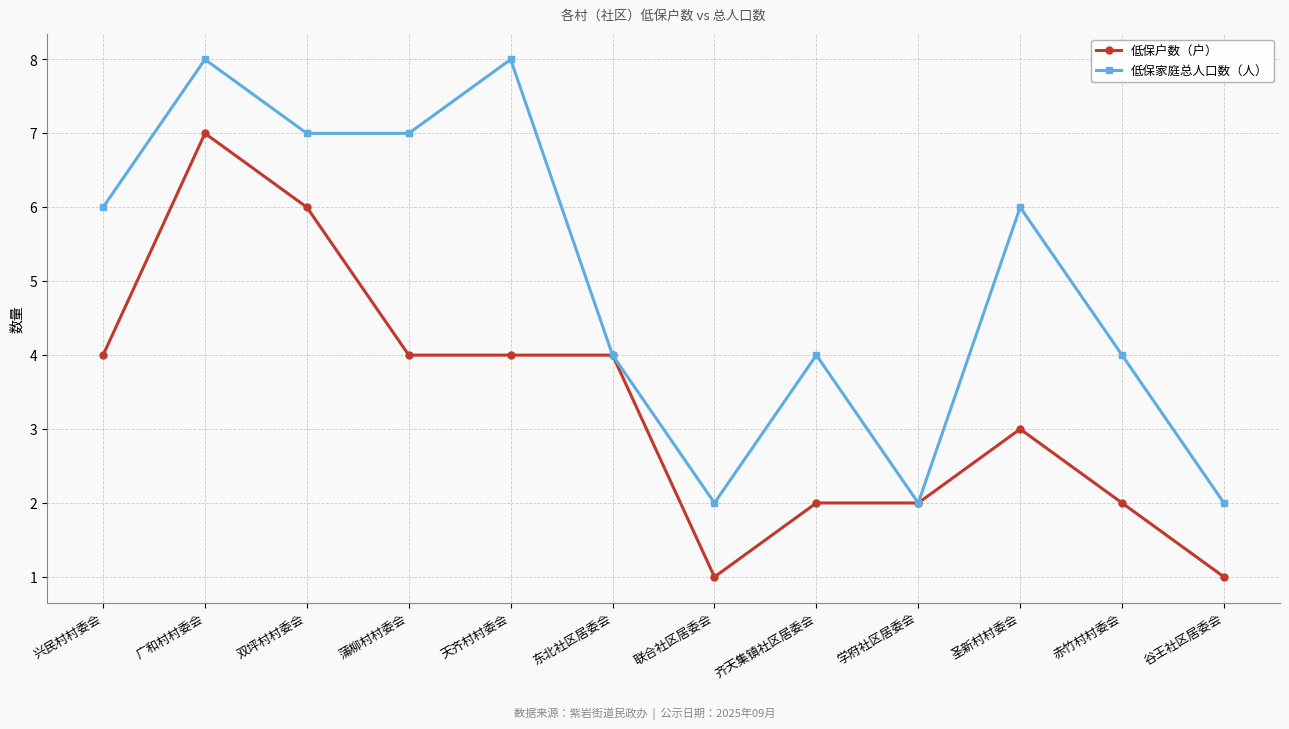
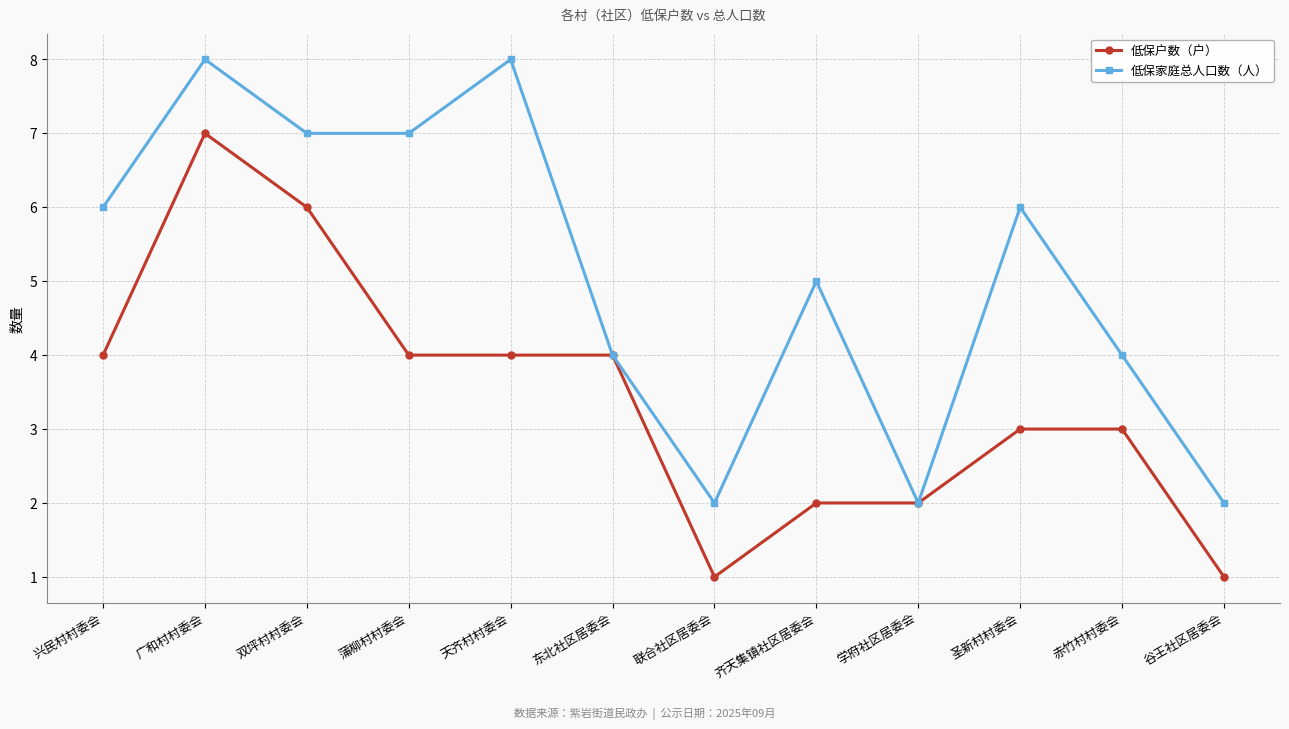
  {
    "低保户数（户）": {
      "兴民村村委会": 4,
      "广和村村委会": 7,
      "双坪村村委会": 6,
      "蒲柳村村委会": 4,
      "天齐村村委会": 4,
      "联合社区居委会": 1,
      "齐天集镇社区居委会": 2,
      "圣新村村委会": 3,
-     "赤竹村村委会": 2,
+     "赤竹村村委会": 3,
      "谷王社区居委会": 1
    },
    "低保家庭总人口数（人）": {
      "兴民村村委会": 6,
      "广和村村委会": 8,
      "双坪村村委会": 7,
      "蒲柳村村委会": 7,
      "天齐村村委会": 8,
      "联合社区居委会": 2,
-     "齐天集镇社区居委会": 4,
+     "齐天集镇社区居委会": 5,
      "圣新村村委会": 6,
      "赤竹村村委会": 4,
      "谷王社区居委会": 2
    }
  }
